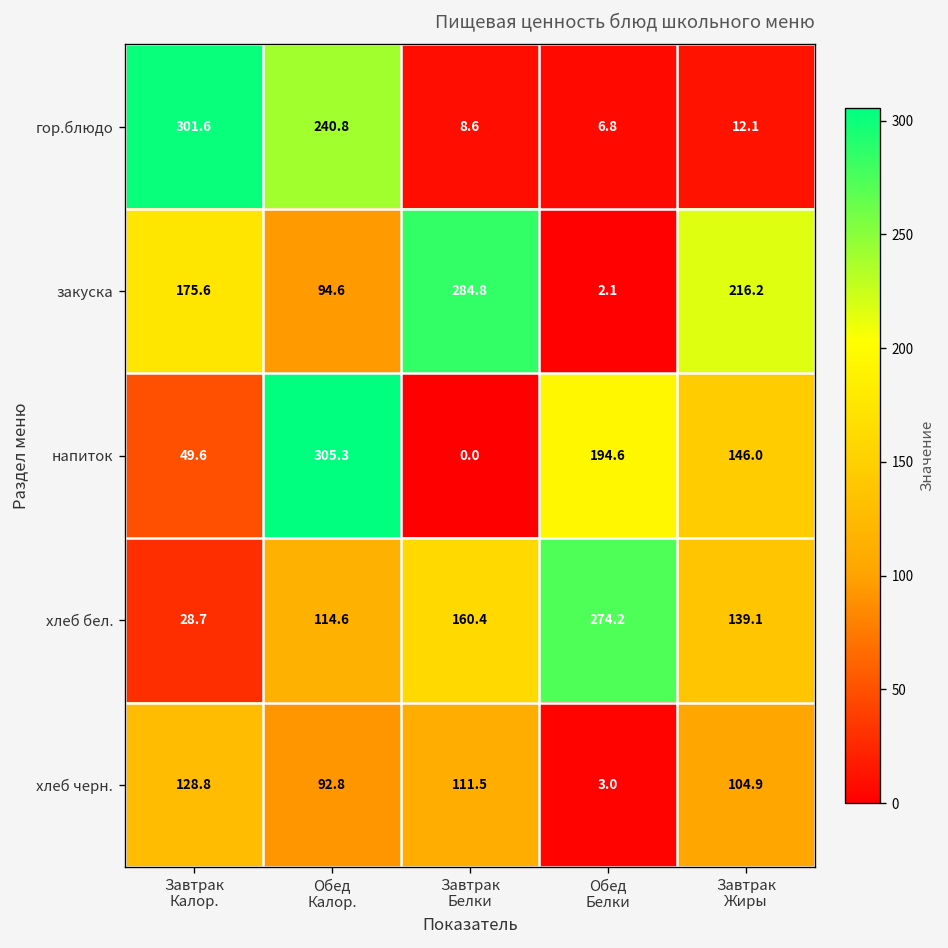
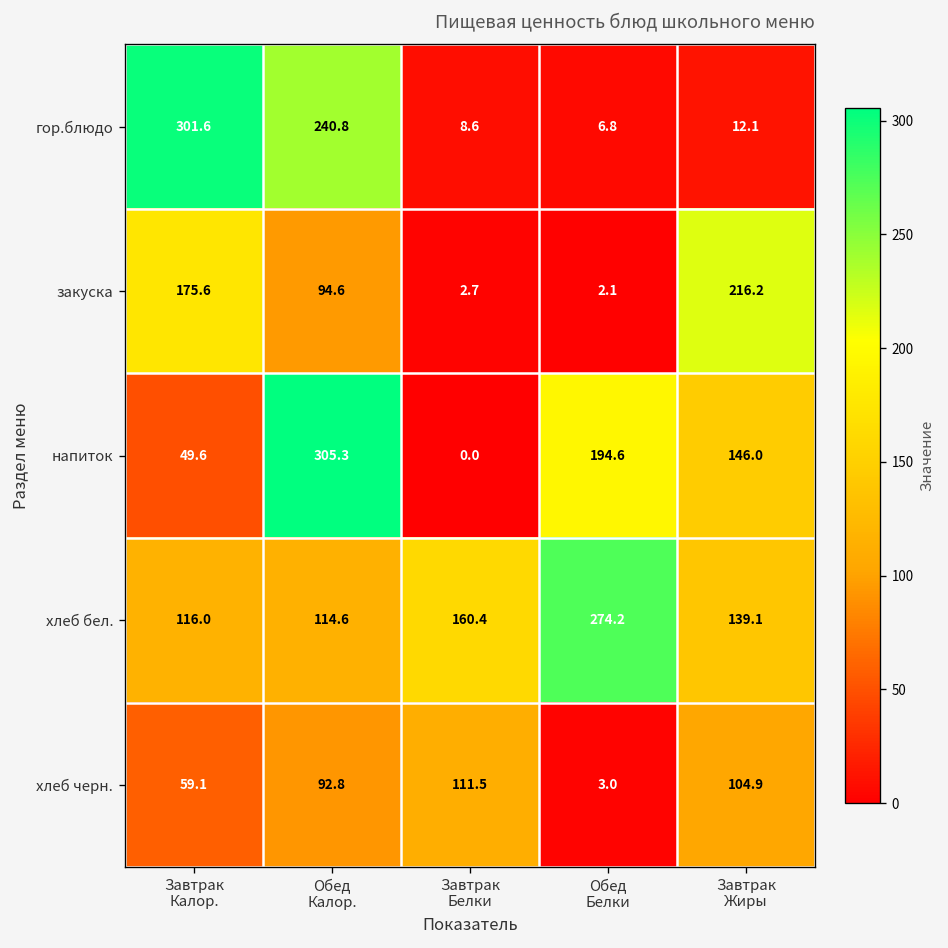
  {
    "гор.блюдо": {
      "Завтрак Калор.": 301.6,
      "Обед Калор.": 240.8,
      "Завтрак Белки": 8.6,
      "Обед Белки": 6.8,
      "Завтрак Жиры": 12.1
    },
    "закуска": {
      "Завтрак Калор.": 175.6,
      "Обед Калор.": 94.6,
-     "Завтрак Белки": 284.8,
+     "Завтрак Белки": 2.7,
      "Обед Белки": 2.1,
      "Завтрак Жиры": 216.2
    },
    "напиток": {
      "Завтрак Калор.": 49.6,
      "Обед Калор.": 305.3,
      "Завтрак Белки": 0.0,
      "Обед Белки": 194.6,
      "Завтрак Жиры": 146.0
    },
    "хлеб бел.": {
-     "Завтрак Калор.": 28.7,
+     "Завтрак Калор.": 116.0,
      "Обед Калор.": 114.6,
      "Завтрак Белки": 160.4,
      "Обед Белки": 274.2,
      "Завтрак Жиры": 139.1
    },
    "хлеб черн.": {
-     "Завтрак Калор.": 128.8,
+     "Завтрак Калор.": 59.1,
      "Обед Калор.": 92.8,
      "Завтрак Белки": 111.5,
      "Обед Белки": 3.0,
      "Завтрак Жиры": 104.9
    }
  }
